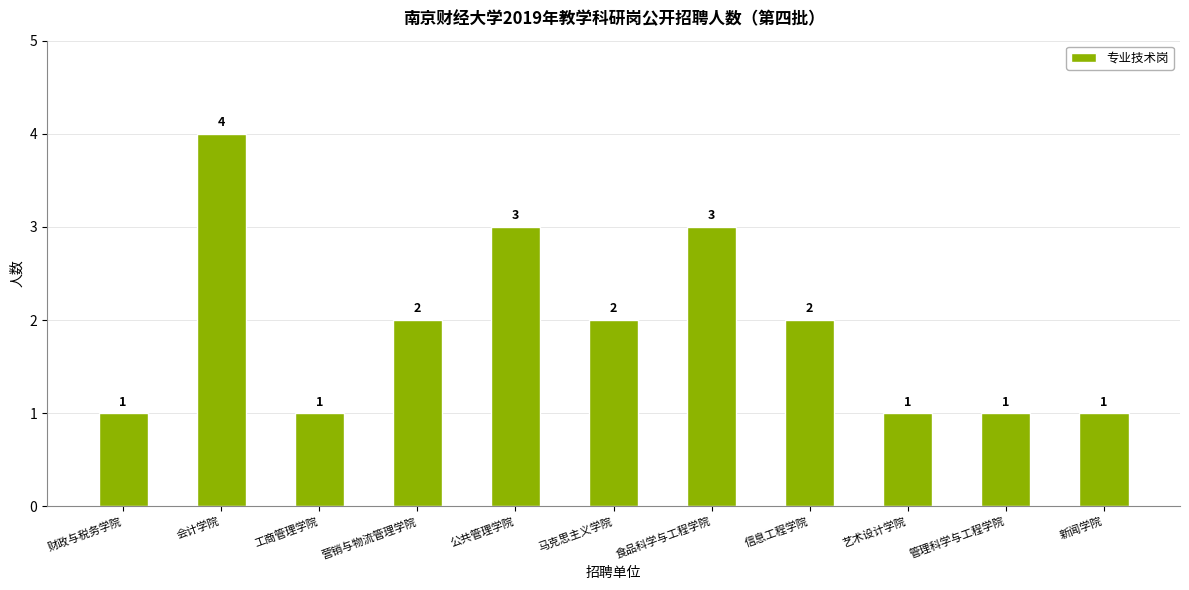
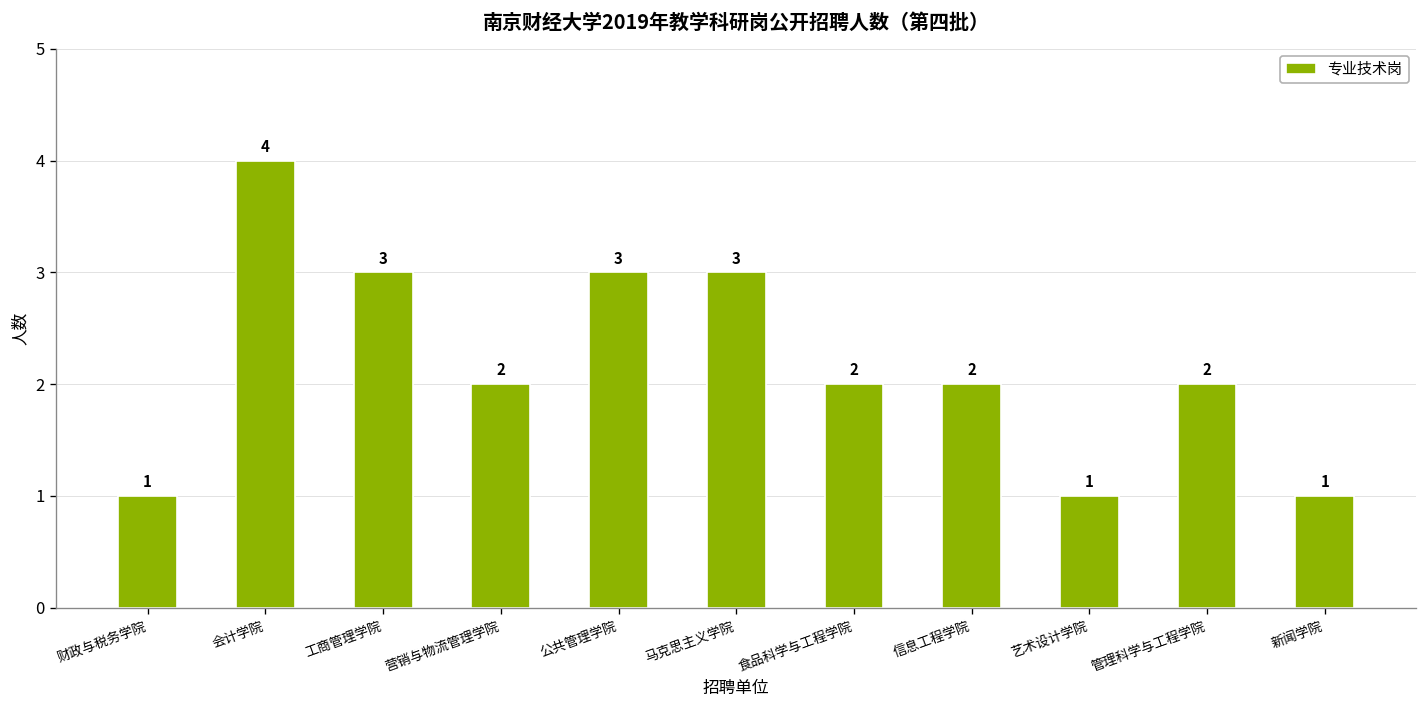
  {
    "财政与税务学院": 1,
    "会计学院": 4,
-   "工商管理学院": 1,
+   "工商管理学院": 3,
    "营销与物流管理学院": 2,
    "公共管理学院": 3,
-   "马克思主义学院": 2,
-   "食品科学与工程学院": 3,
+   "马克思主义学院": 3,
+   "食品科学与工程学院": 2,
    "信息工程学院": 2,
    "艺术设计学院": 1,
-   "管理科学与工程学院": 1,
+   "管理科学与工程学院": 2,
    "新闻学院": 1
  }
